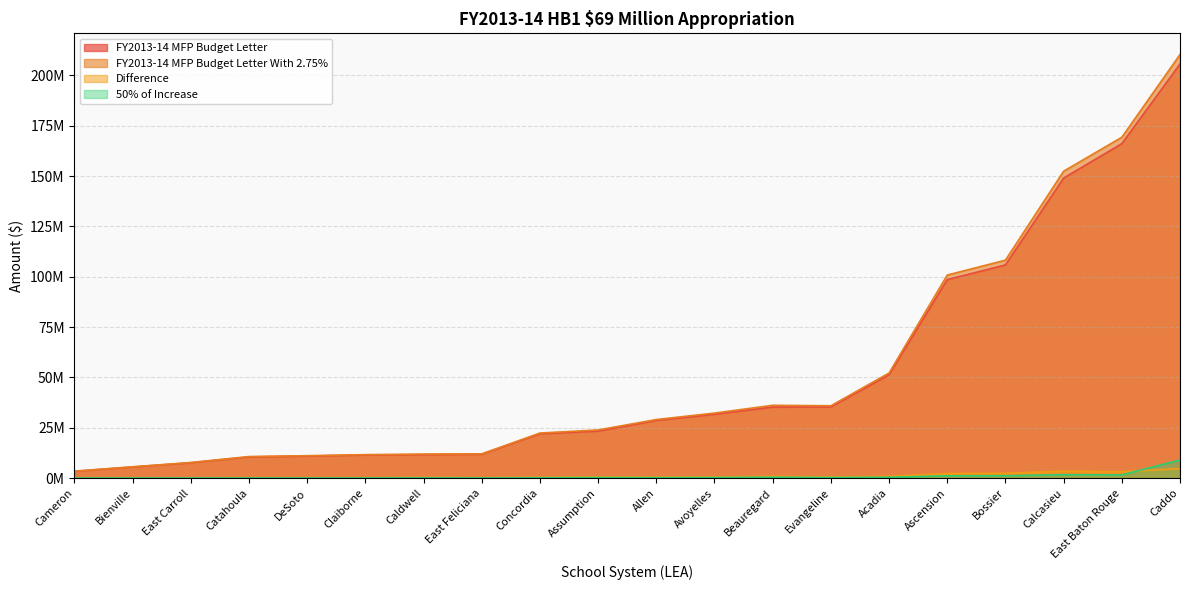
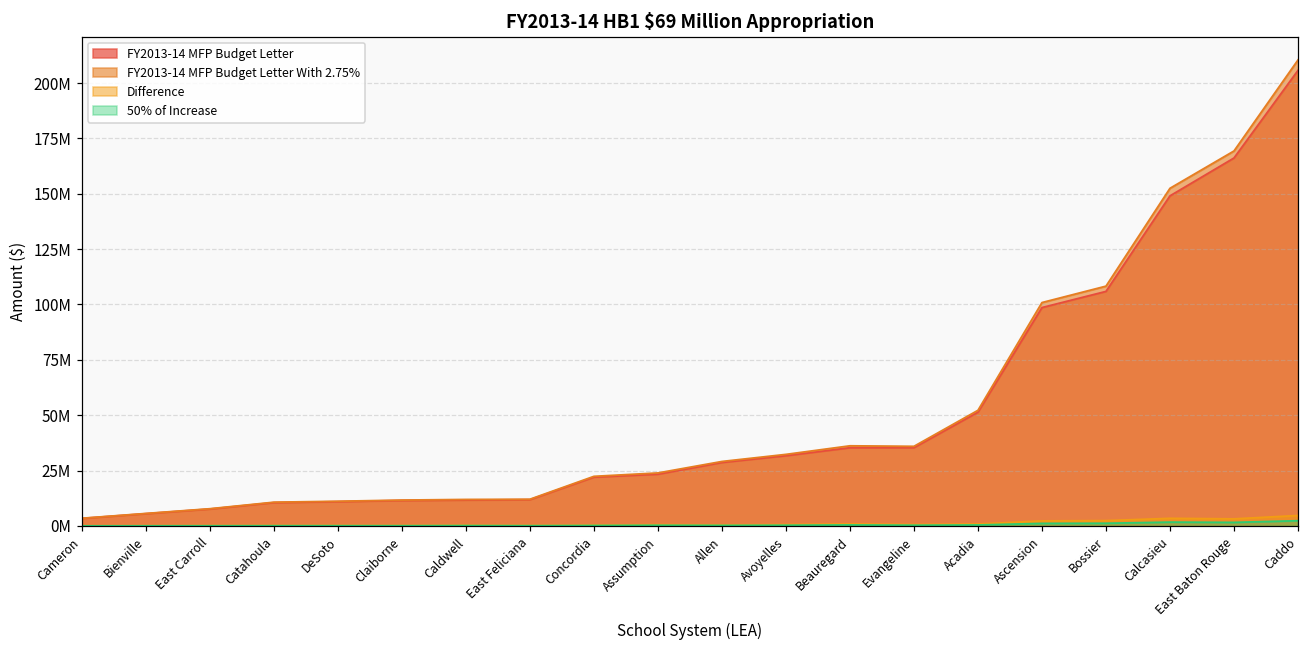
  {
    "50% of Increase": {
      "Calcasieu": 2000000,
      "East Baton Rouge": 2000000,
-     "Caddo": 9000000
+     "Caddo": 2000000
    }
  }
